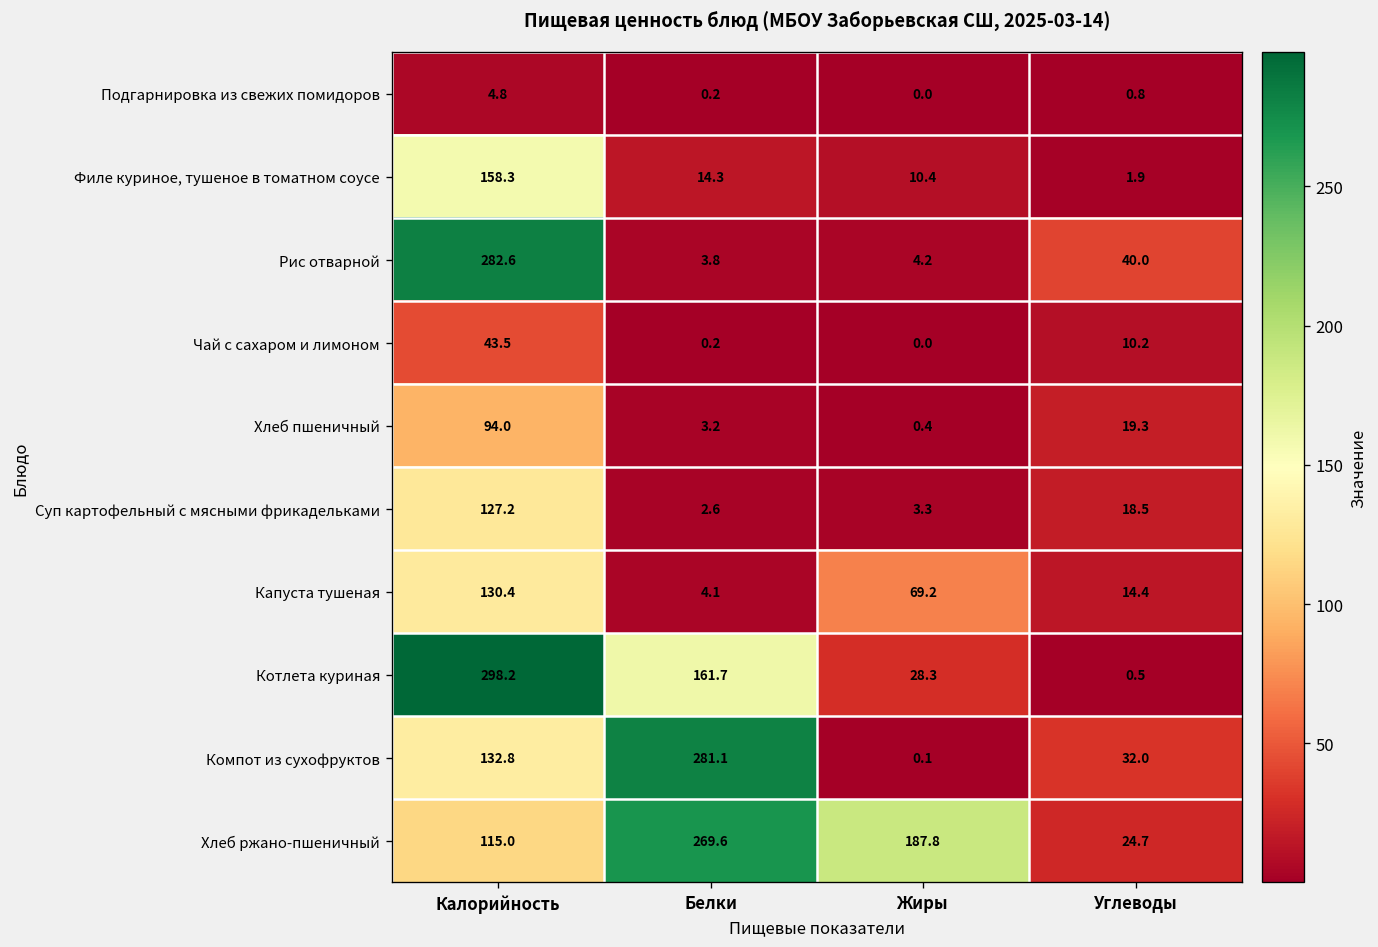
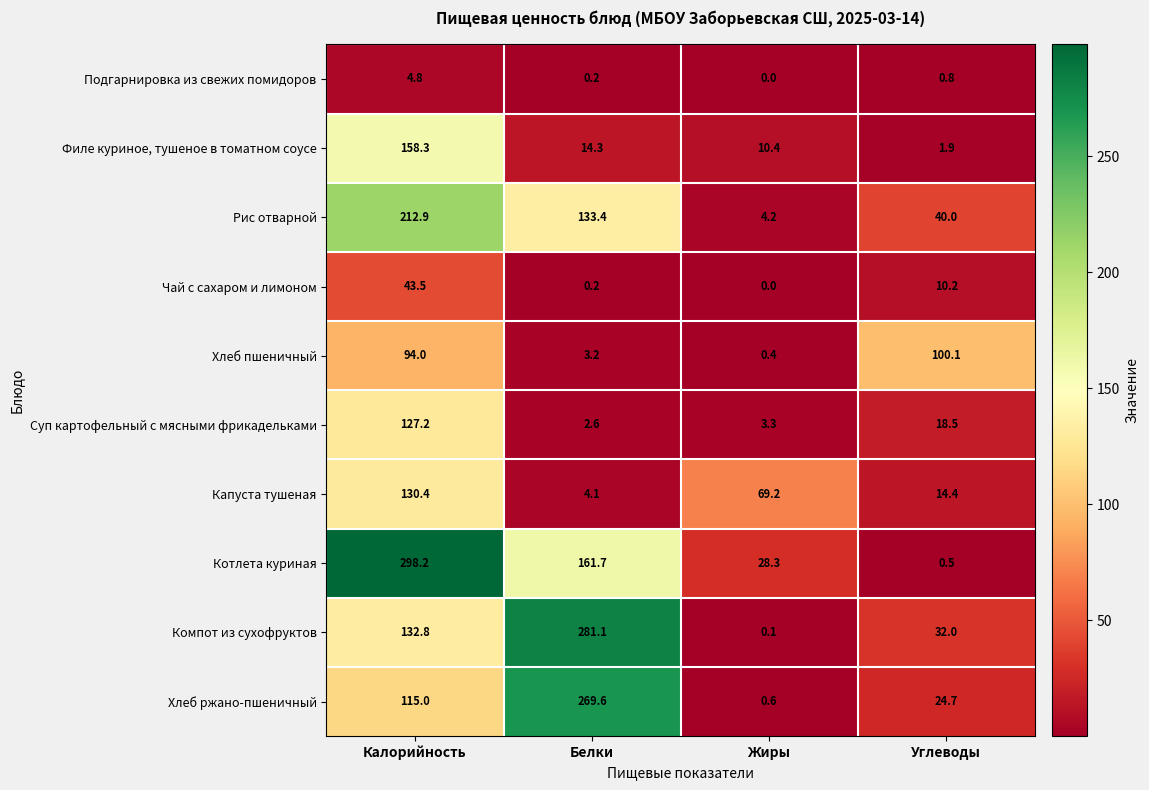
  {
    "Подгарнировка из свежих помидоров": {
      "Калорийность": 4.8,
      "Белки": 0.2,
      "Жиры": 0.0,
      "Углеводы": 0.8
    },
    "Филе куриное, тушеное в томатном соусе": {
      "Калорийность": 158.3,
      "Белки": 14.3,
      "Жиры": 10.4,
      "Углеводы": 1.9
    },
    "Рис отварной": {
-     "Калорийность": 282.6,
-     "Белки": 3.8,
+     "Калорийность": 212.9,
+     "Белки": 133.4,
      "Жиры": 4.2,
      "Углеводы": 40.0
    },
    "Чай с сахаром и лимоном": {
      "Калорийность": 43.5,
      "Белки": 0.2,
      "Жиры": 0.0,
      "Углеводы": 10.2
    },
    "Хлеб пшеничный": {
      "Калорийность": 94.0,
      "Белки": 3.2,
      "Жиры": 0.4,
-     "Углеводы": 19.3
+     "Углеводы": 100.1
    },
    "Суп картофельный с мясными фрикадельками": {
      "Калорийность": 127.2,
      "Белки": 2.6,
      "Жиры": 3.3,
      "Углеводы": 18.5
    },
    "Капуста тушеная": {
      "Калорийность": 130.4,
      "Белки": 4.1,
      "Жиры": 69.2,
      "Углеводы": 14.4
    },
    "Котлета куриная": {
      "Калорийность": 298.2,
      "Белки": 161.7,
      "Жиры": 28.3,
      "Углеводы": 0.5
    },
    "Компот из сухофруктов": {
      "Калорийность": 132.8,
      "Белки": 281.1,
      "Жиры": 0.1,
      "Углеводы": 32.0
    },
    "Хлеб ржано-пшеничный": {
      "Калорийность": 115.0,
      "Белки": 269.6,
-     "Жиры": 187.8,
+     "Жиры": 0.6,
      "Углеводы": 24.7
    }
  }
